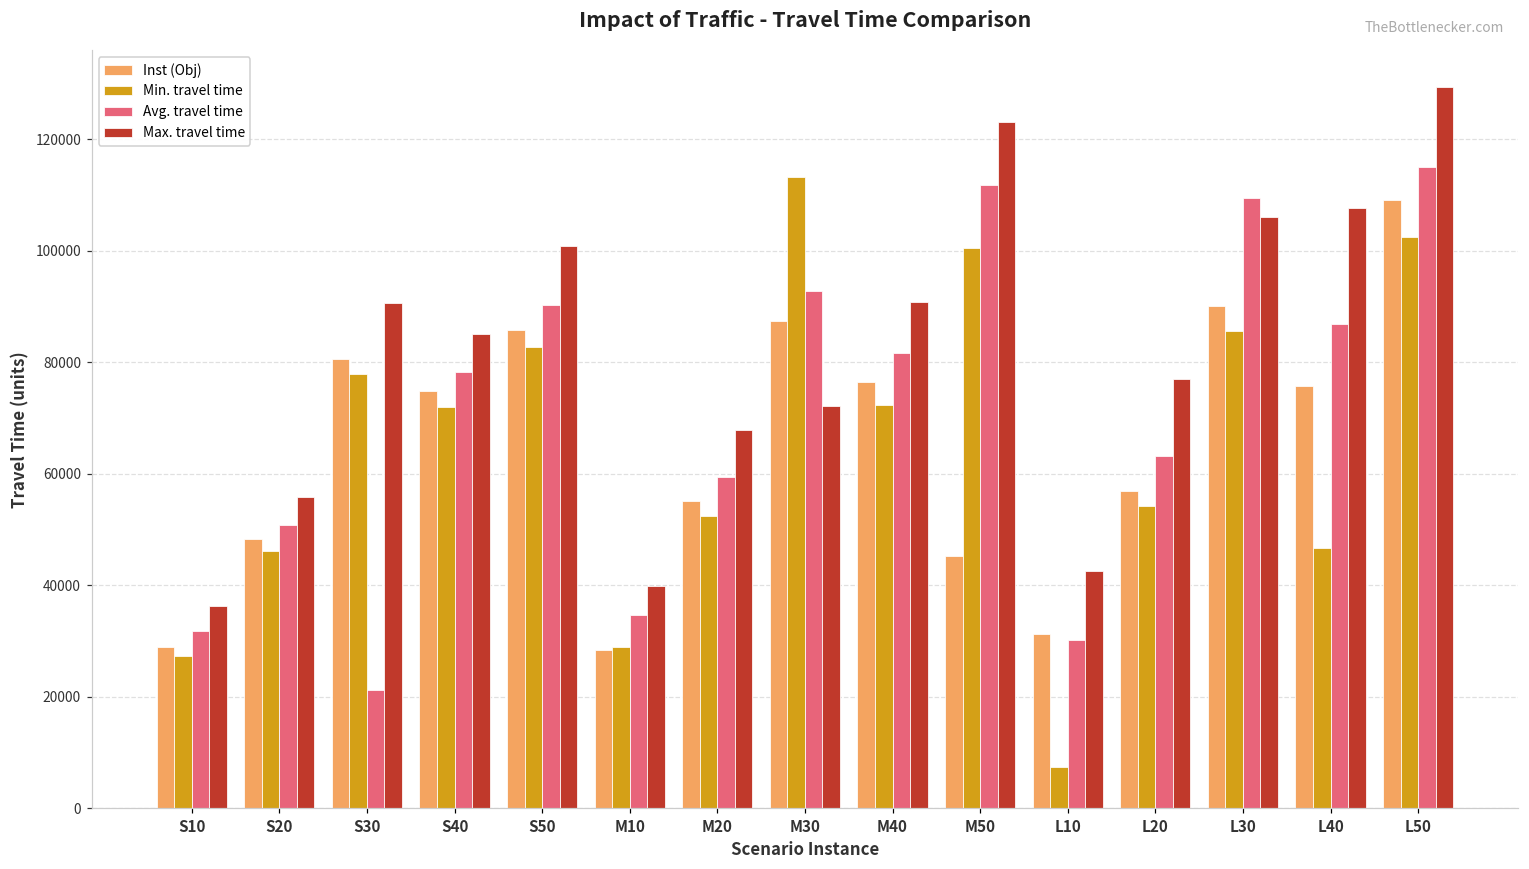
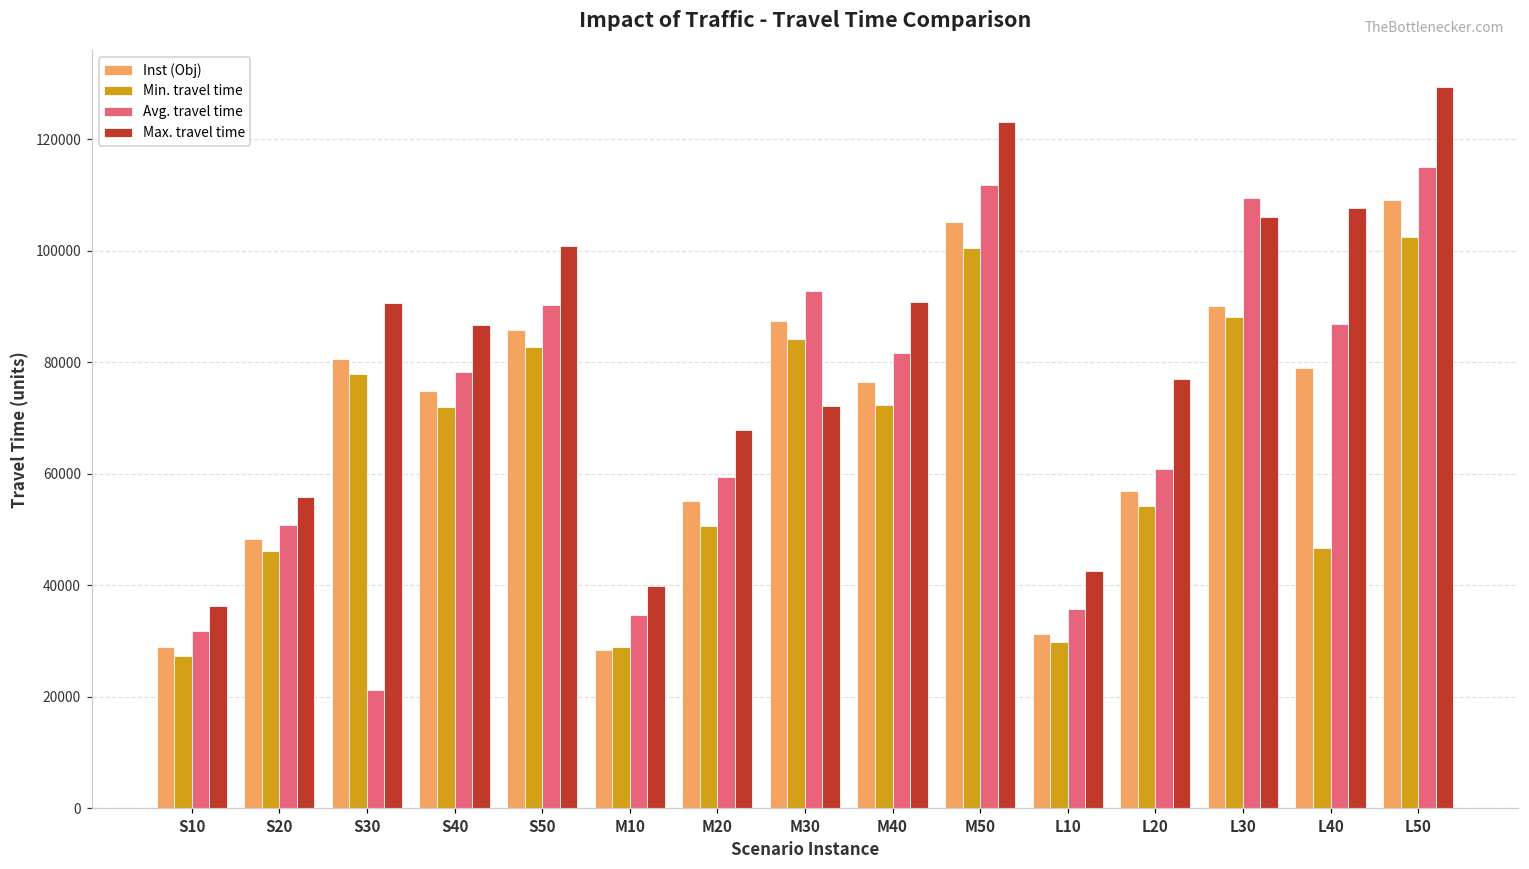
  {
    "Inst (Obj)": {
      "S10": 29000,
      "S20": 48000,
      "S30": 81000,
      "S40": 75000,
      "S50": 86000,
      "M10": 28000,
      "M20": 55000,
      "M30": 87000,
      "M40": 76000,
-     "M50": 45000,
+     "M50": 105000,
      "L10": 31000,
      "L20": 57000,
      "L30": 90000,
-     "L40": 76000,
+     "L40": 79000,
      "L50": 109000
    },
    "Min. travel time": {
      "S10": 27000,
      "S20": 46000,
      "S30": 78000,
      "S40": 72000,
      "S50": 83000,
      "M10": 29000,
-     "M20": 52000,
-     "M30": 113000,
+     "M20": 51000,
+     "M30": 84000,
      "M40": 72000,
      "M50": 100000,
-     "L10": 7000,
+     "L10": 30000,
      "L20": 54000,
-     "L30": 86000,
+     "L30": 88000,
      "L40": 47000,
      "L50": 102000
    },
    "Avg. travel time": {
      "S10": 32000,
      "S20": 51000,
      "S30": 21000,
      "S40": 78000,
      "S50": 90000,
      "M10": 35000,
      "M20": 59000,
      "M30": 93000,
      "M40": 82000,
      "M50": 112000,
-     "L10": 30000,
-     "L20": 63000,
+     "L10": 36000,
+     "L20": 61000,
      "L30": 110000,
      "L40": 87000,
      "L50": 115000
    },
    "Max. travel time": {
      "S10": 36000,
      "S20": 56000,
      "S30": 91000,
-     "S40": 85000,
+     "S40": 87000,
      "S50": 101000,
      "M10": 40000,
      "M20": 68000,
      "M30": 72000,
      "M40": 91000,
      "M50": 123000,
      "L10": 43000,
      "L20": 77000,
      "L30": 106000,
      "L40": 108000,
      "L50": 129000
    }
  }
